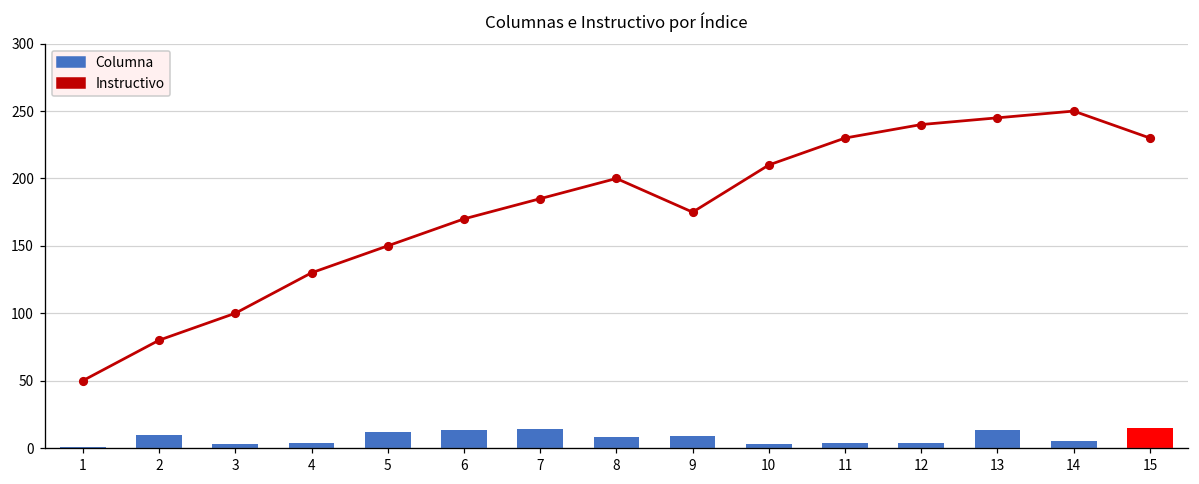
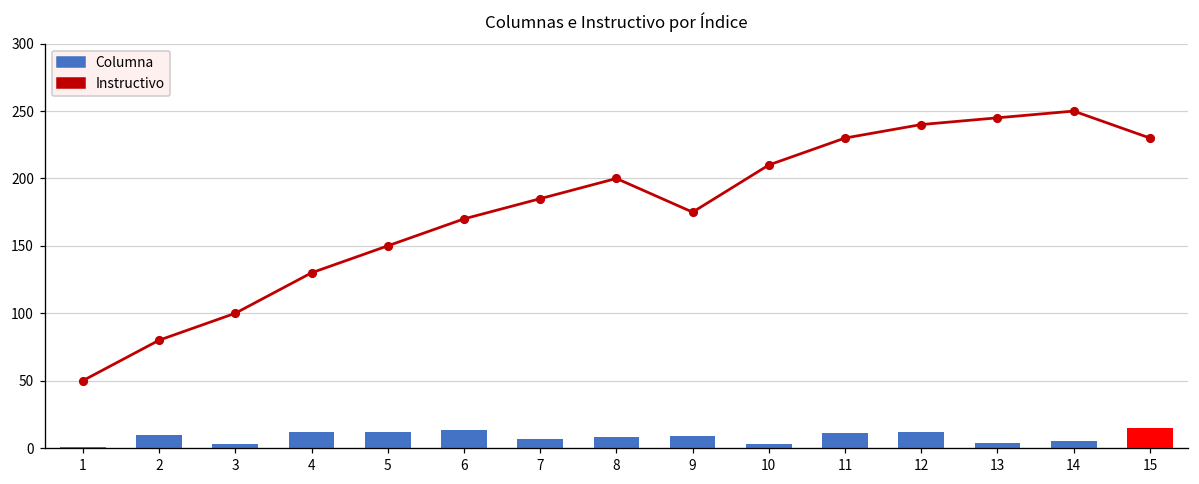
  {
    "Columna": {
      "2": 10,
      "3": 3,
-     "4": 4,
+     "4": 12,
      "5": 12,
      "6": 13,
-     "7": 14,
+     "7": 7,
      "8": 8,
      "9": 9,
      "10": 3,
-     "11": 4,
-     "12": 4,
-     "13": 13,
+     "11": 11,
+     "12": 12,
+     "13": 4,
      "14": 5,
      "15": 15
    }
  }
